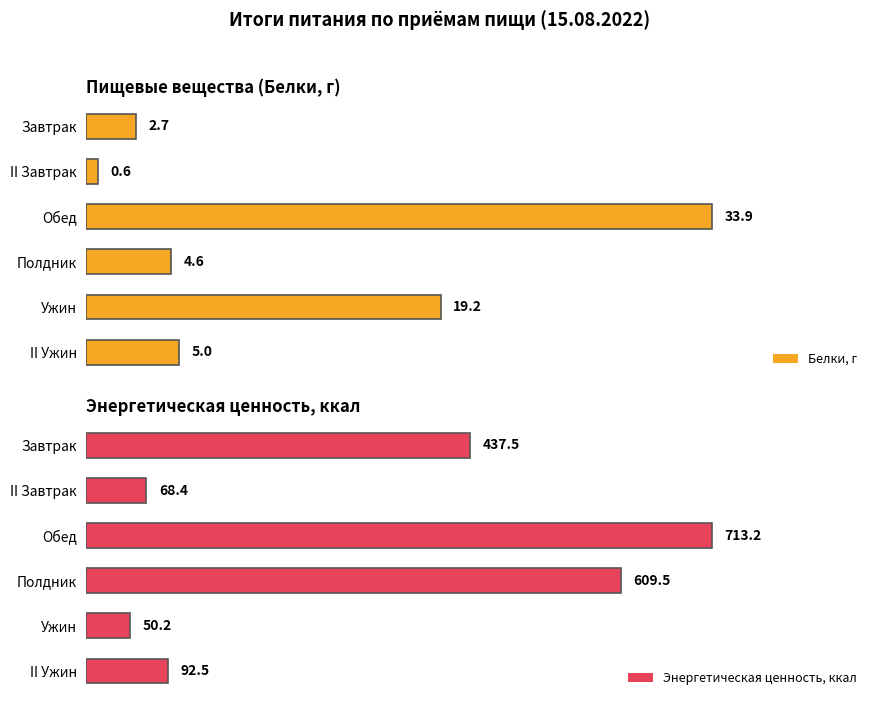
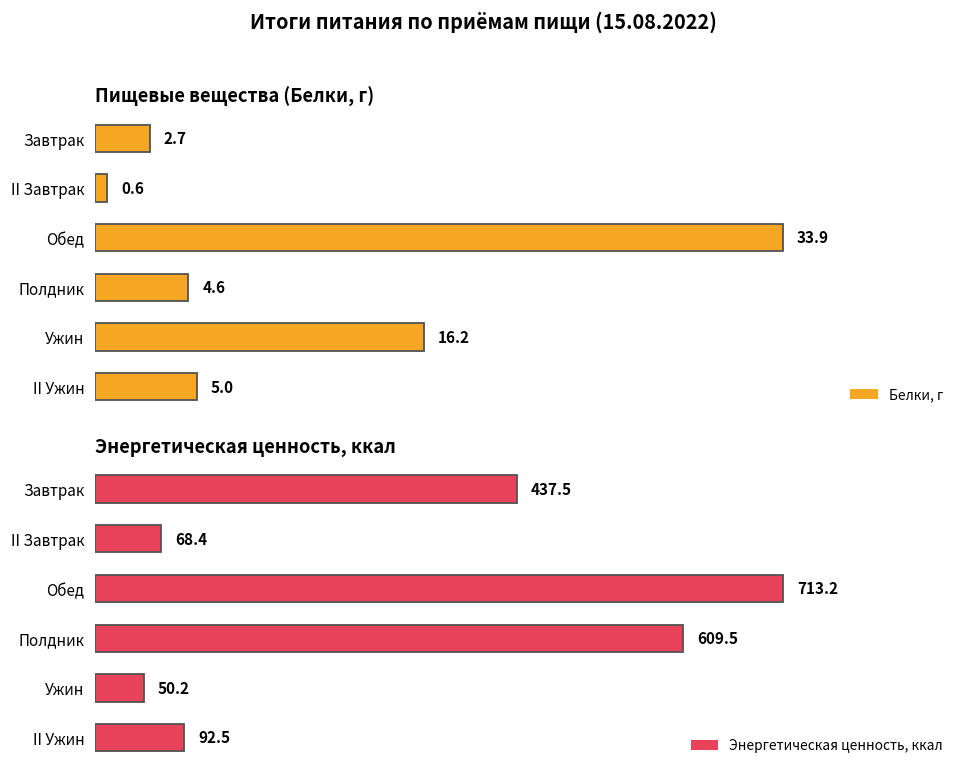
  {
    "Пищевые вещества (Белки, г)": {
      "Завтрак": 2.7,
      "II Завтрак": 0.6,
      "Обед": 33.9,
      "Полдник": 4.6,
-     "Ужин": 19.2,
+     "Ужин": 16.2,
      "II Ужин": 5.0
    },
    "Энергетическая ценность, ккал": {
      "Завтрак": 437.5,
      "II Завтрак": 68.4,
      "Обед": 713.2,
      "Полдник": 609.5,
      "Ужин": 50.2,
      "II Ужин": 92.5
    }
  }
